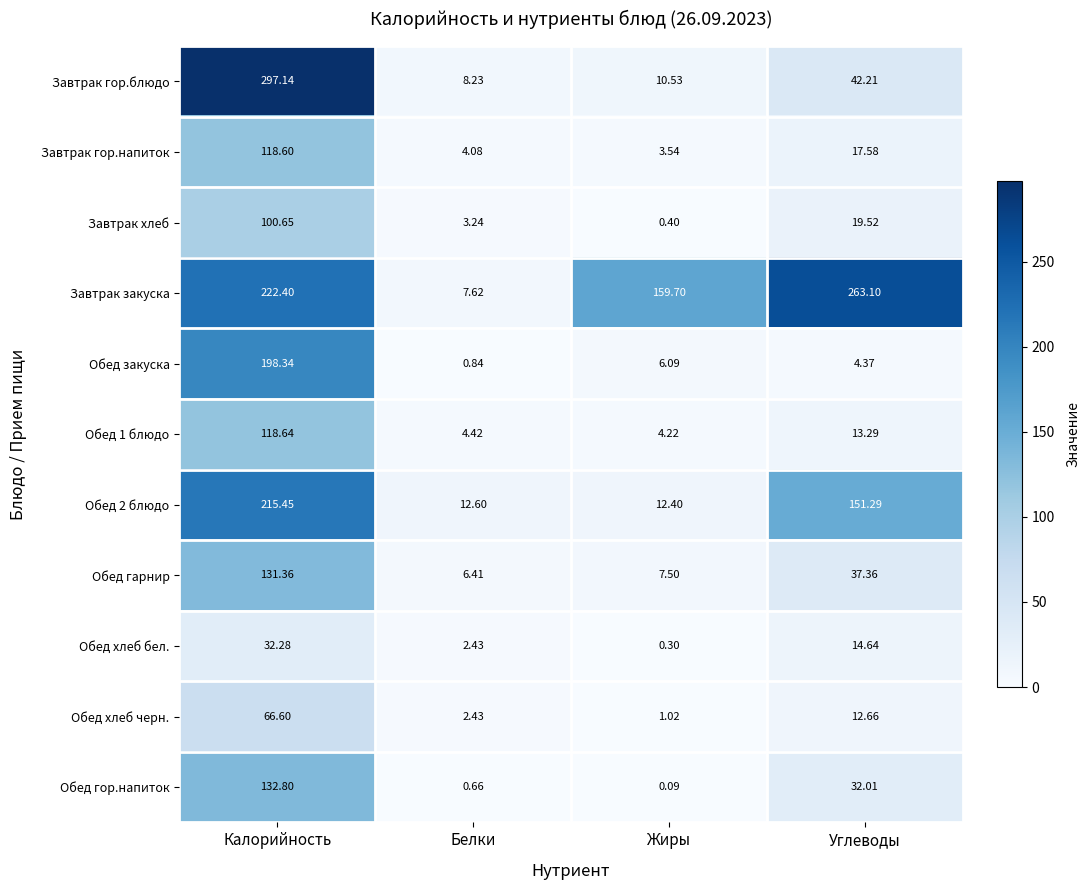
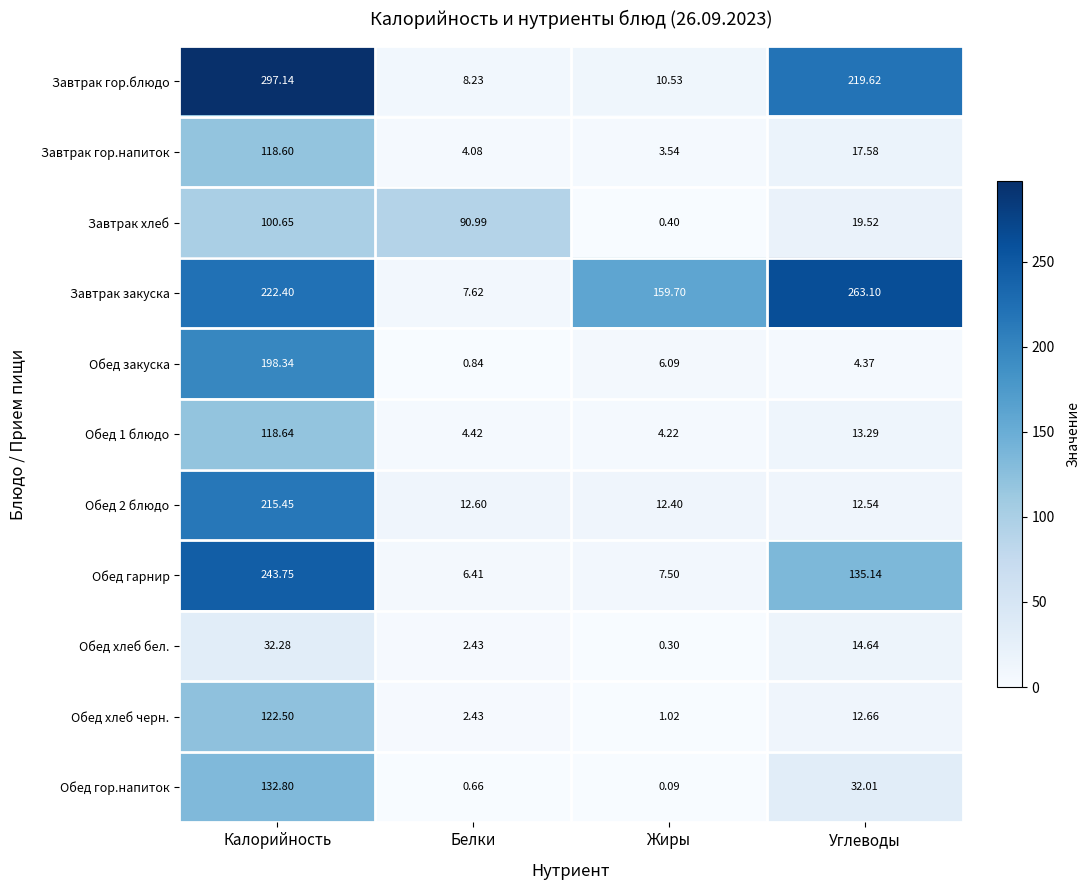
  {
    "Завтрак гор.блюдо": {
      "Калорийность": 297.14,
      "Белки": 8.23,
      "Жиры": 10.53,
-     "Углеводы": 42.21
+     "Углеводы": 219.62
    },
    "Завтрак гор.напиток": {
      "Калорийность": 118.60,
      "Белки": 4.08,
      "Жиры": 3.54,
      "Углеводы": 17.58
    },
    "Завтрак хлеб": {
      "Калорийность": 100.65,
-     "Белки": 3.24,
+     "Белки": 90.99,
      "Жиры": 0.40,
      "Углеводы": 19.52
    },
    "Завтрак закуска": {
      "Калорийность": 222.40,
      "Белки": 7.62,
      "Жиры": 159.70,
      "Углеводы": 263.10
    },
    "Обед закуска": {
      "Калорийность": 198.34,
      "Белки": 0.84,
      "Жиры": 6.09,
      "Углеводы": 4.37
    },
    "Обед 1 блюдо": {
      "Калорийность": 118.64,
      "Белки": 4.42,
      "Жиры": 4.22,
      "Углеводы": 13.29
    },
    "Обед 2 блюдо": {
      "Калорийность": 215.45,
      "Белки": 12.60,
      "Жиры": 12.40,
-     "Углеводы": 151.29
+     "Углеводы": 12.54
    },
    "Обед гарнир": {
-     "Калорийность": 131.36,
+     "Калорийность": 243.75,
      "Белки": 6.41,
      "Жиры": 7.50,
-     "Углеводы": 37.36
+     "Углеводы": 135.14
    },
    "Обед хлеб бел.": {
      "Калорийность": 32.28,
      "Белки": 2.43,
      "Жиры": 0.30,
      "Углеводы": 14.64
    },
    "Обед хлеб черн.": {
-     "Калорийность": 66.60,
+     "Калорийность": 122.50,
      "Белки": 2.43,
      "Жиры": 1.02,
      "Углеводы": 12.66
    },
    "Обед гор.напиток": {
      "Калорийность": 132.80,
      "Белки": 0.66,
      "Жиры": 0.09,
      "Углеводы": 32.01
    }
  }
